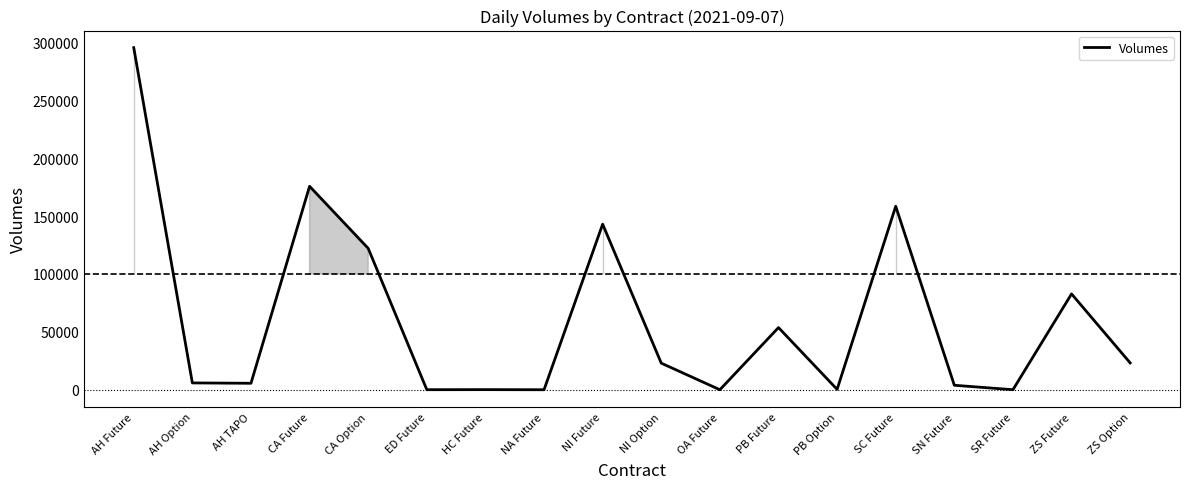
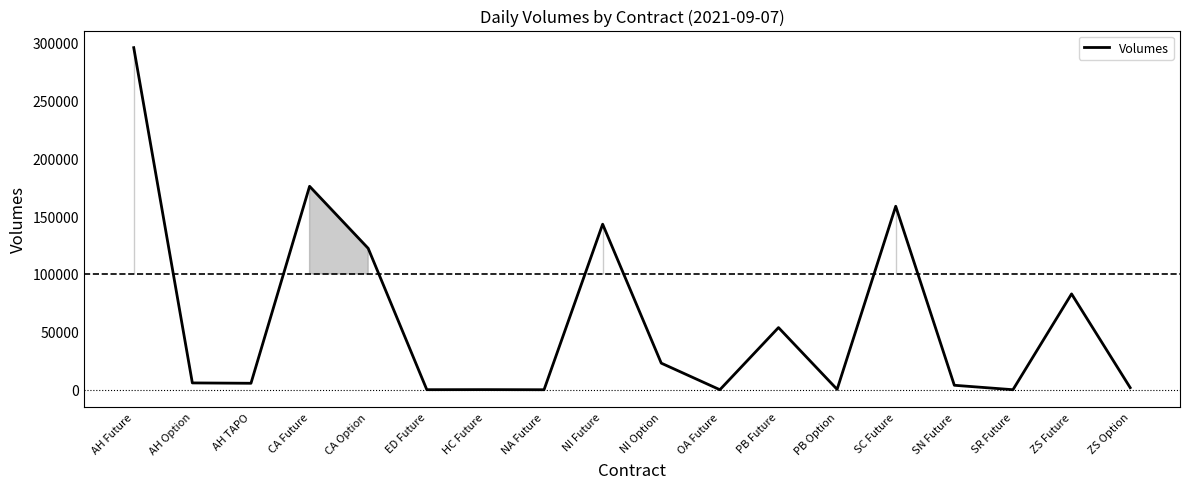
  {
    "AH Future": 295000,
    "AH Option": 6000,
    "AH TAPO": 6000,
    "CA Future": 176000,
    "CA Option": 122000,
    "ED Future": 0,
    "HC Future": 0,
    "NA Future": 0,
    "NI Future": 143000,
    "NI Option": 23000,
    "OA Future": 0,
    "PB Future": 54000,
    "PB Option": 0,
    "SC Future": 158000,
    "SN Future": 4000,
    "SR Future": 0,
    "ZS Future": 83000,
-   "ZS Option": 23000
+   "ZS Option": 2000
  }
